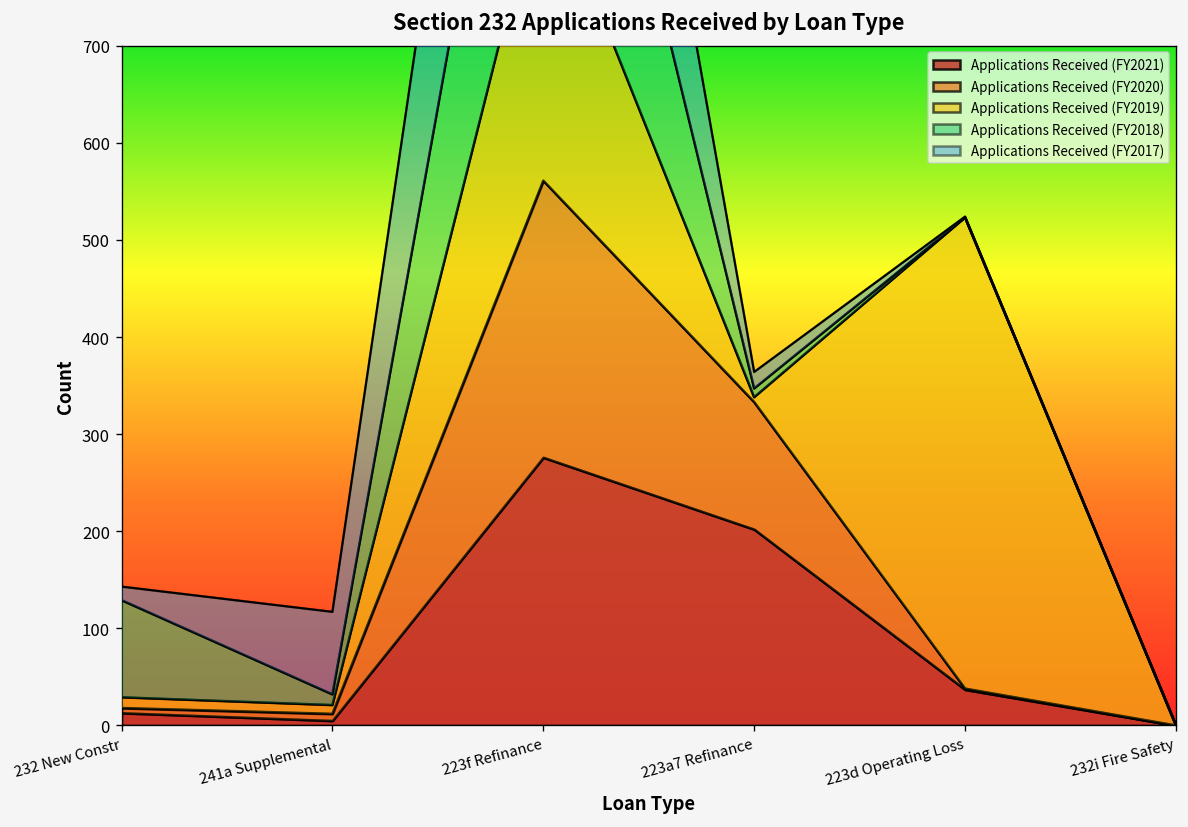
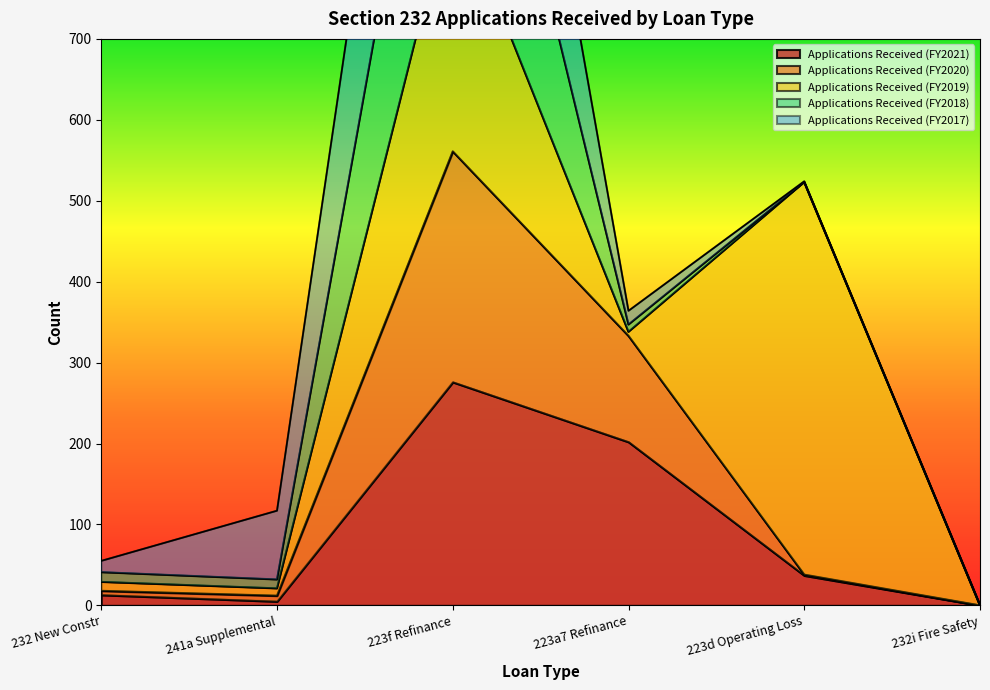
  {
    "Applications Received (FY2021)": {
      "232 New Constr": 10,
      "241a Supplemental": 10,
      "223f Refinance": 280,
      "223a7 Refinance": 200
    },
    "Applications Received (FY2020)": {
      "232 New Constr": 10,
      "241a Supplemental": 10,
      "223f Refinance": 290,
      "223a7 Refinance": 130
    },
    "Applications Received (FY2019)": {
      "232 New Constr": 10,
      "241a Supplemental": 10,
      "223a7 Refinance": 10
    },
    "Applications Received (FY2018)": {
-     "232 New Constr": 100,
+     "232 New Constr": 10,
      "241a Supplemental": 10,
      "223a7 Refinance": 10
    },
    "Applications Received (FY2017)": {
      "232 New Constr": 10,
      "241a Supplemental": 90,
      "223a7 Refinance": 20
    }
  }
